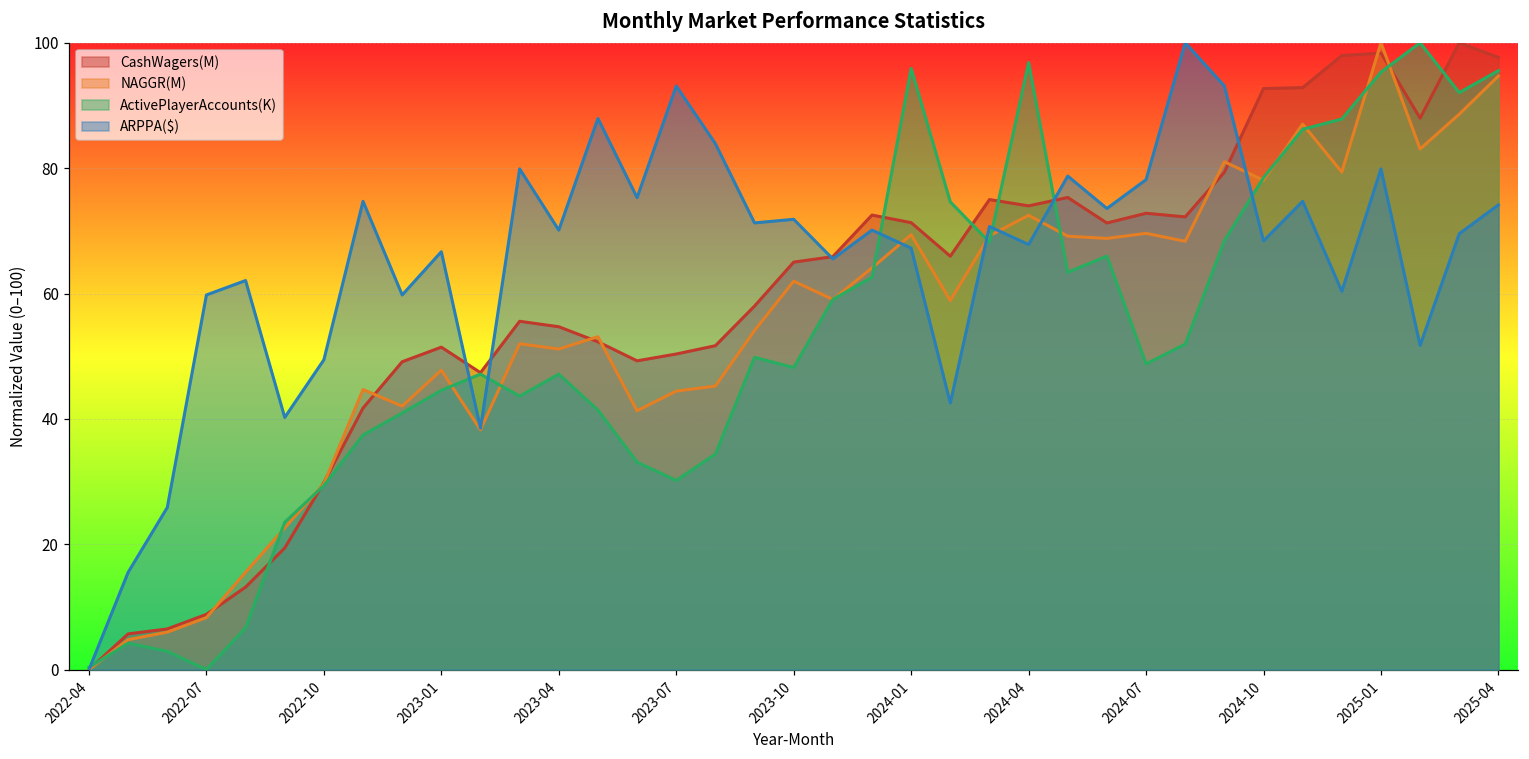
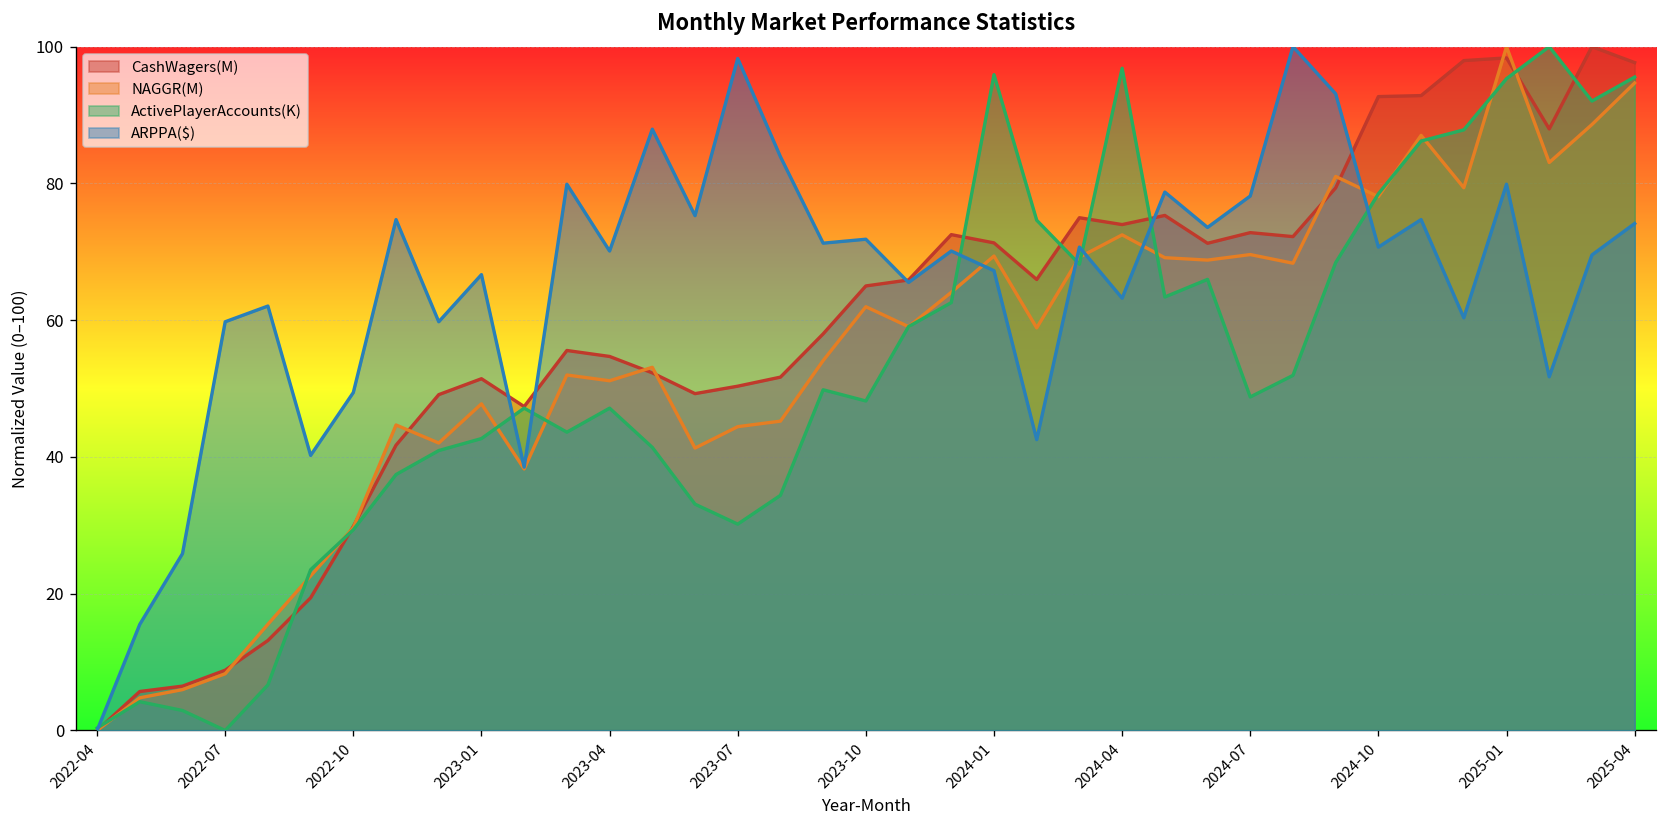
  {
    "ActivePlayerAccounts(K)": {
      "2022-07": 0,
-     "2023-01": 45,
+     "2023-01": 43,
      "2023-04": 47,
      "2023-07": 30,
      "2023-10": 48,
      "2024-01": 96,
      "2024-04": 97,
      "2024-07": 49,
      "2025-01": 95,
      "2025-04": 96
    },
    "ARPPA($)": {
      "2022-07": 60,
      "2022-10": 49,
      "2023-01": 67,
      "2023-04": 70,
-     "2023-07": 93,
+     "2023-07": 98,
      "2023-10": 72,
      "2024-01": 67,
-     "2024-04": 68,
+     "2024-04": 63,
      "2024-07": 78,
-     "2024-10": 68,
+     "2024-10": 71,
      "2025-01": 80,
      "2025-04": 74
    }
  }
